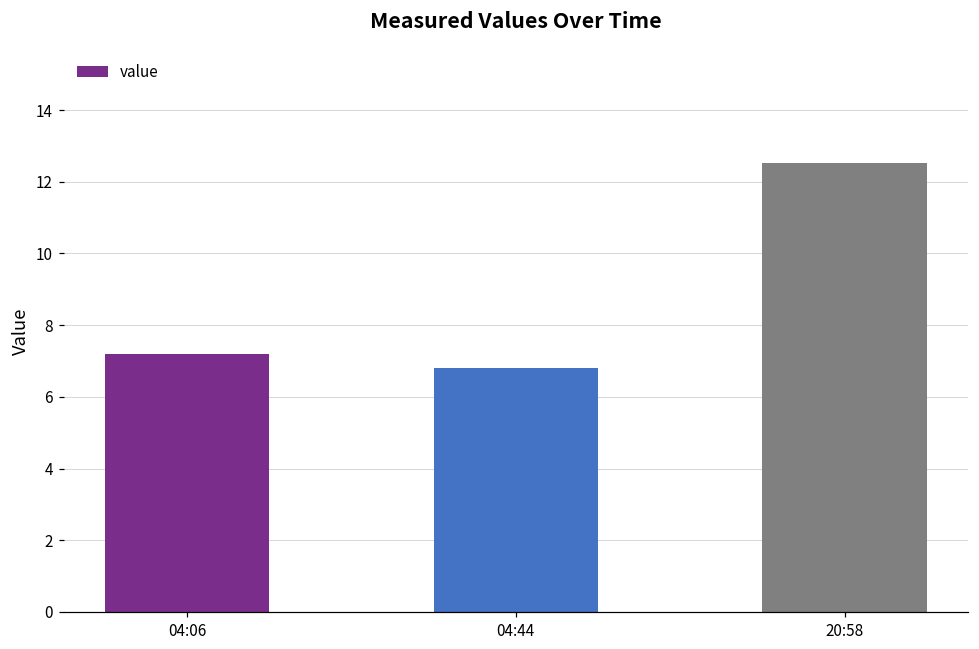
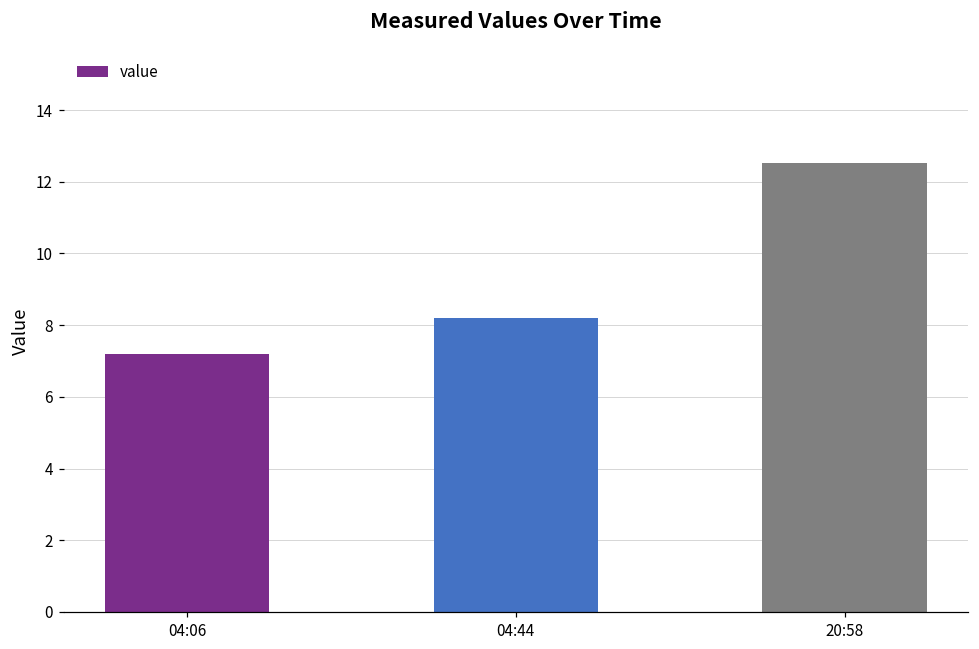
  {
    "04:06": 7.2,
-   "04:44": 6.8,
+   "04:44": 8.2,
    "20:58": 12.5
  }
